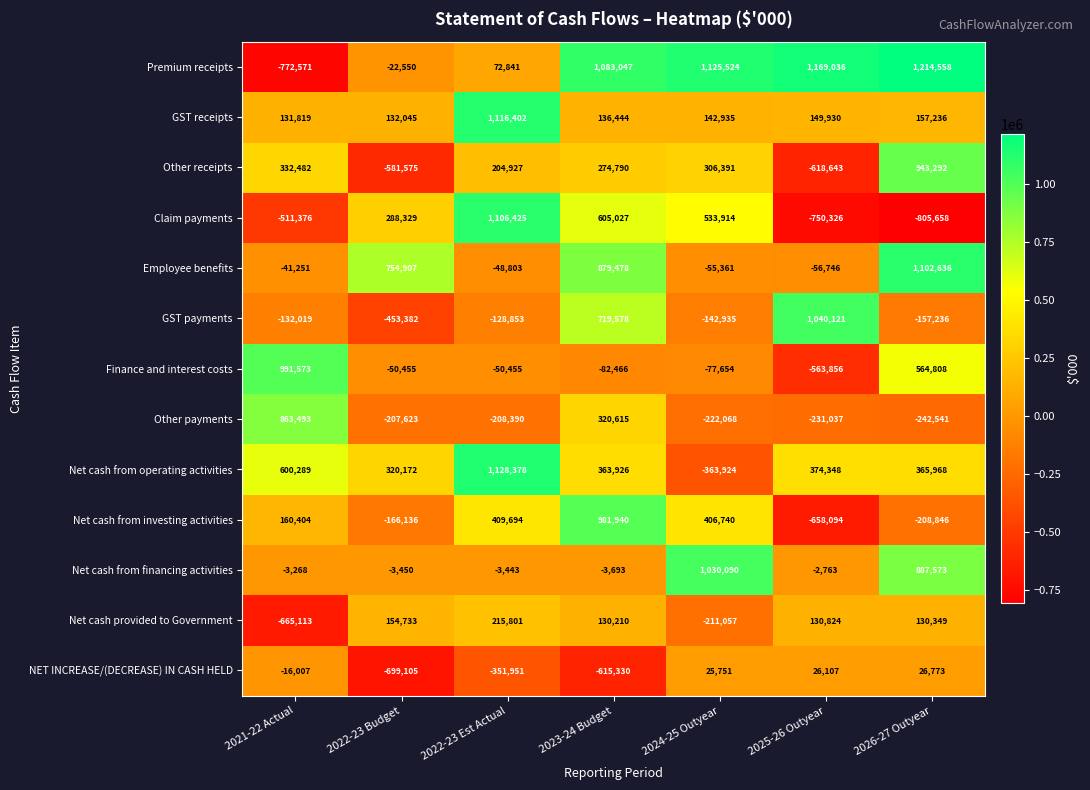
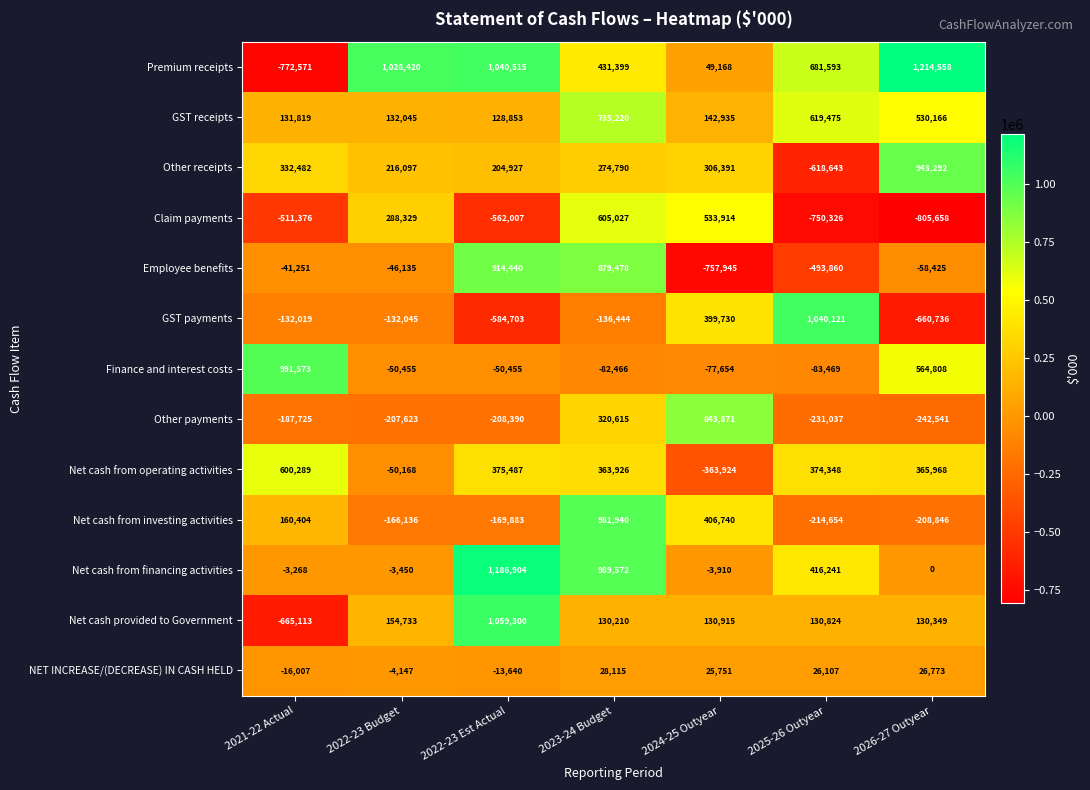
  {
    "Premium receipts": {
      "2021-22 Actual": "-772,571",
-     "2022-23 Budget": "-22,550",
-     "2022-23 Est Actual": "72,841",
-     "2023-24 Budget": "1,083,047",
-     "2024-25 Outyear": "1,125,524",
-     "2025-26 Outyear": "1,169,036",
+     "2022-23 Budget": "1,028,420",
+     "2022-23 Est Actual": "1,040,515",
+     "2023-24 Budget": "431,399",
+     "2024-25 Outyear": "49,168",
+     "2025-26 Outyear": "681,593",
      "2026-27 Outyear": "1,214,558"
    },
    "GST receipts": {
      "2021-22 Actual": "131,819",
      "2022-23 Budget": "132,045",
-     "2022-23 Est Actual": "1,116,402",
-     "2023-24 Budget": "136,444",
+     "2022-23 Est Actual": "128,853",
+     "2023-24 Budget": "735,220",
      "2024-25 Outyear": "142,935",
-     "2025-26 Outyear": "149,930",
-     "2026-27 Outyear": "157,236"
+     "2025-26 Outyear": "619,475",
+     "2026-27 Outyear": "530,166"
    },
    "Other receipts": {
      "2021-22 Actual": "332,482",
-     "2022-23 Budget": "-581,575",
+     "2022-23 Budget": "216,097",
      "2022-23 Est Actual": "204,927",
      "2023-24 Budget": "274,790",
      "2024-25 Outyear": "306,391",
      "2025-26 Outyear": "-618,643",
      "2026-27 Outyear": "943,292"
    },
    "Claim payments": {
      "2021-22 Actual": "-511,376",
      "2022-23 Budget": "288,329",
-     "2022-23 Est Actual": "1,106,425",
+     "2022-23 Est Actual": "-562,007",
      "2023-24 Budget": "605,027",
      "2024-25 Outyear": "533,914",
      "2025-26 Outyear": "-750,326",
      "2026-27 Outyear": "-805,658"
    },
    "Employee benefits": {
      "2021-22 Actual": "-41,251",
-     "2022-23 Budget": "754,907",
-     "2022-23 Est Actual": "-48,803",
+     "2022-23 Budget": "-46,135",
+     "2022-23 Est Actual": "914,440",
      "2023-24 Budget": "879,478",
-     "2024-25 Outyear": "-55,361",
-     "2025-26 Outyear": "-56,746",
-     "2026-27 Outyear": "1,102,636"
+     "2024-25 Outyear": "-757,945",
+     "2025-26 Outyear": "-493,860",
+     "2026-27 Outyear": "-58,425"
    },
    "GST payments": {
      "2021-22 Actual": "-132,019",
-     "2022-23 Budget": "-453,382",
-     "2022-23 Est Actual": "-128,853",
-     "2023-24 Budget": "719,578",
-     "2024-25 Outyear": "-142,935",
+     "2022-23 Budget": "-132,045",
+     "2022-23 Est Actual": "-584,703",
+     "2023-24 Budget": "-136,444",
+     "2024-25 Outyear": "399,730",
      "2025-26 Outyear": "1,040,121",
-     "2026-27 Outyear": "-157,236"
+     "2026-27 Outyear": "-660,736"
    },
    "Finance and interest costs": {
      "2021-22 Actual": "991,573",
      "2022-23 Budget": "-50,455",
      "2022-23 Est Actual": "-50,455",
      "2023-24 Budget": "-82,466",
      "2024-25 Outyear": "-77,654",
-     "2025-26 Outyear": "-563,856",
+     "2025-26 Outyear": "-83,469",
      "2026-27 Outyear": "564,808"
    },
    "Other payments": {
-     "2021-22 Actual": "863,493",
+     "2021-22 Actual": "-187,725",
      "2022-23 Budget": "-207,623",
      "2022-23 Est Actual": "-208,390",
      "2023-24 Budget": "320,615",
-     "2024-25 Outyear": "-222,068",
+     "2024-25 Outyear": "843,871",
      "2025-26 Outyear": "-231,037",
      "2026-27 Outyear": "-242,541"
    },
    "Net cash from operating activities": {
      "2021-22 Actual": "600,289",
-     "2022-23 Budget": "320,172",
-     "2022-23 Est Actual": "1,128,378",
+     "2022-23 Budget": "-50,168",
+     "2022-23 Est Actual": "375,487",
      "2023-24 Budget": "363,926",
      "2024-25 Outyear": "-363,924",
      "2025-26 Outyear": "374,348",
      "2026-27 Outyear": "365,968"
    },
    "Net cash from investing activities": {
      "2021-22 Actual": "160,404",
      "2022-23 Budget": "-166,136",
-     "2022-23 Est Actual": "409,694",
+     "2022-23 Est Actual": "-169,883",
      "2023-24 Budget": "981,940",
      "2024-25 Outyear": "406,740",
-     "2025-26 Outyear": "-658,094",
+     "2025-26 Outyear": "-214,654",
      "2026-27 Outyear": "-208,846"
    },
    "Net cash from financing activities": {
      "2021-22 Actual": "-3,268",
      "2022-23 Budget": "-3,450",
-     "2022-23 Est Actual": "-3,443",
-     "2023-24 Budget": "-3,693",
-     "2024-25 Outyear": "1,030,090",
-     "2025-26 Outyear": "-2,763",
-     "2026-27 Outyear": "887,573"
+     "2022-23 Est Actual": "1,186,904",
+     "2023-24 Budget": "989,572",
+     "2024-25 Outyear": "-3,910",
+     "2025-26 Outyear": "416,241",
+     "2026-27 Outyear": "0"
    },
    "Net cash provided to Government": {
      "2021-22 Actual": "-665,113",
      "2022-23 Budget": "154,733",
-     "2022-23 Est Actual": "215,801",
+     "2022-23 Est Actual": "1,059,300",
      "2023-24 Budget": "130,210",
-     "2024-25 Outyear": "-211,057",
+     "2024-25 Outyear": "130,915",
      "2025-26 Outyear": "130,824",
      "2026-27 Outyear": "130,349"
    },
    "NET INCREASE/(DECREASE) IN CASH HELD": {
      "2021-22 Actual": "-16,007",
-     "2022-23 Budget": "-699,105",
-     "2022-23 Est Actual": "-351,951",
-     "2023-24 Budget": "-615,330",
+     "2022-23 Budget": "-4,147",
+     "2022-23 Est Actual": "-13,640",
+     "2023-24 Budget": "28,115",
      "2024-25 Outyear": "25,751",
      "2025-26 Outyear": "26,107",
      "2026-27 Outyear": "26,773"
    }
  }
